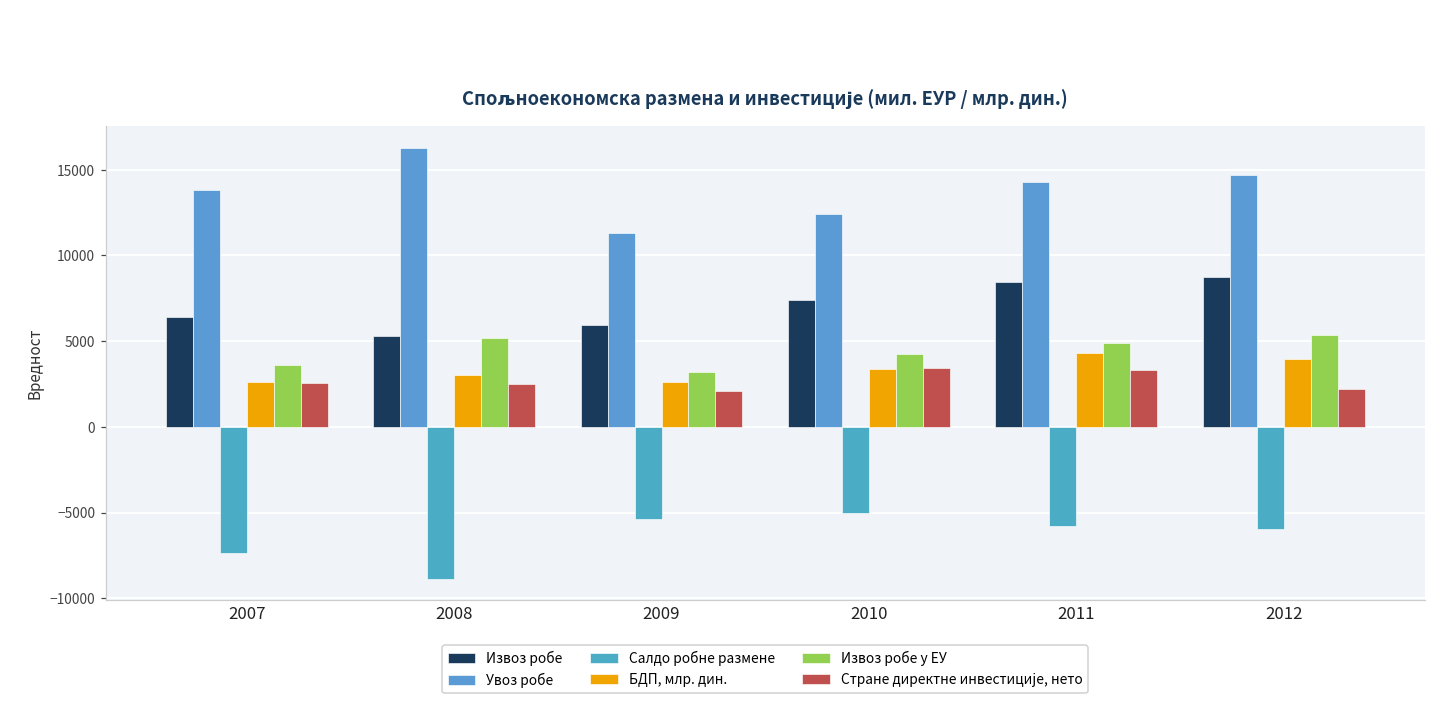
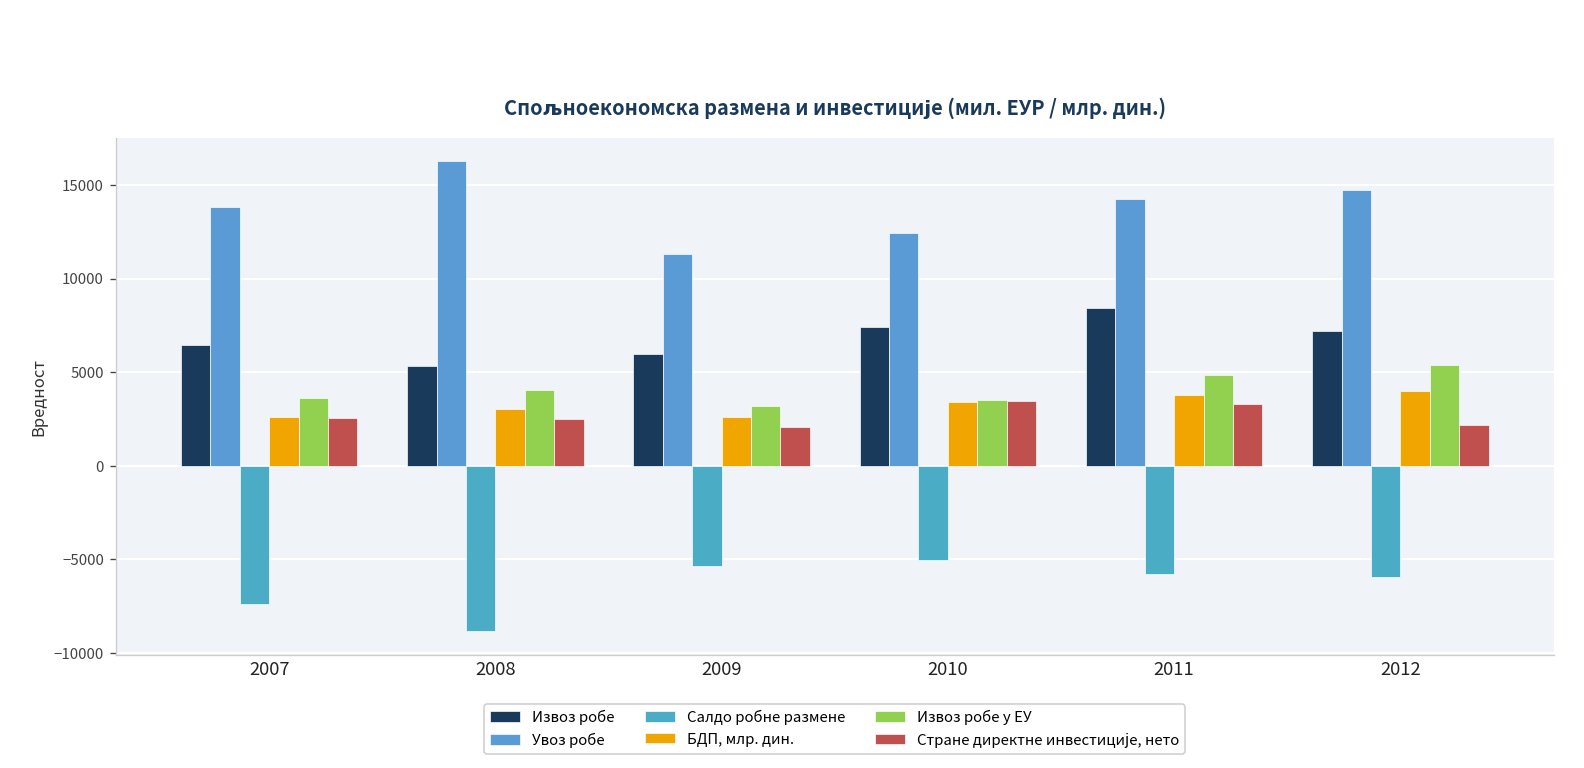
  {
    "Извоз робе": {
      "2007": 6400,
      "2008": 5300,
      "2009": 6000,
      "2010": 7400,
      "2011": 8400,
-     "2012": 8700
+     "2012": 7200
    },
    "БДП, млр. дин.": {
      "2007": 2600,
      "2008": 3000,
      "2009": 2600,
      "2010": 3400,
-     "2011": 4300,
+     "2011": 3800,
      "2012": 4000
    },
    "Извоз робе у ЕУ": {
      "2007": 3600,
-     "2008": 5200,
+     "2008": 4000,
      "2009": 3200,
-     "2010": 4200,
+     "2010": 3500,
      "2011": 4900,
      "2012": 5400
    },
    "Стране директне инвестиције, нето": {
      "2007": 2500,
      "2008": 2500,
      "2009": 2100,
      "2010": 3400,
      "2011": 3300,
      "2012": 2200
    }
  }
